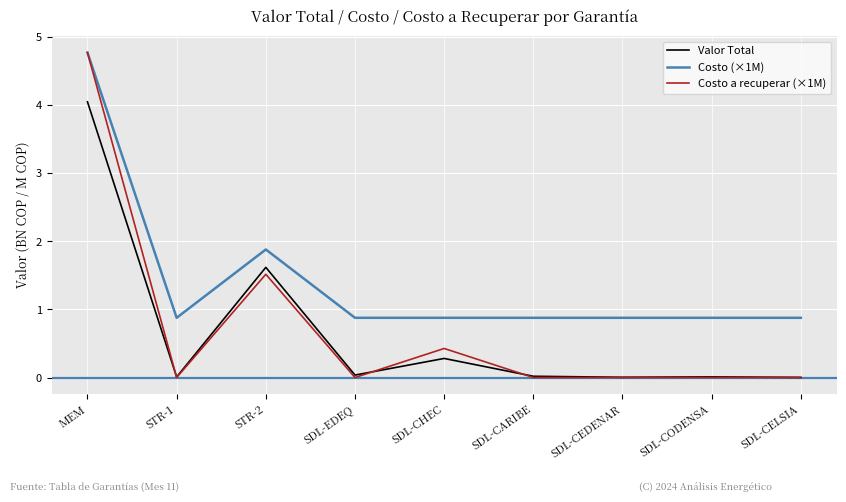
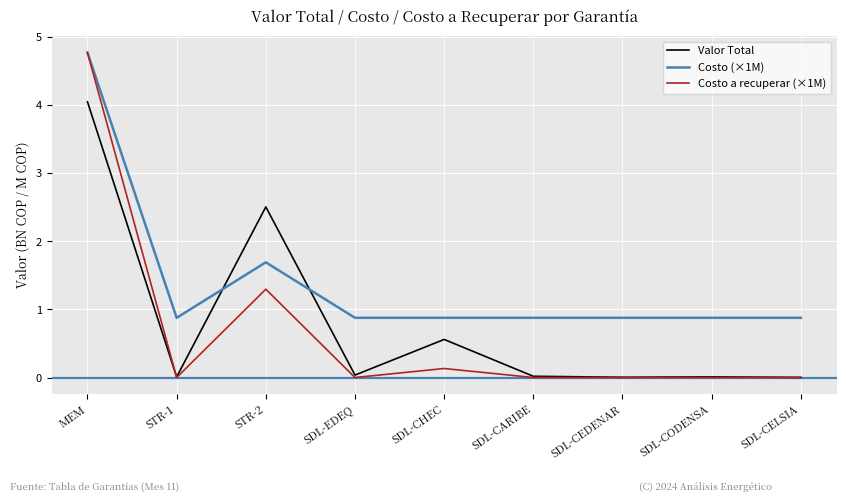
  {
    "Valor Total": {
      "MEM": 4.1,
-     "STR-2": 1.6,
-     "SDL-CHEC": 0.3
+     "STR-2": 2.5,
+     "SDL-CHEC": 0.6
    },
    "Costo (×1M)": {
      "STR-1": 0.9,
-     "STR-2": 1.9,
+     "STR-2": 1.7,
      "SDL-EDEQ": 0.9,
      "SDL-CHEC": 0.9,
      "SDL-CARIBE": 0.9,
      "SDL-CEDENAR": 0.9,
      "SDL-CODENSA": 0.9,
      "SDL-CELSIA": 0.9
    },
    "Costo a recuperar (×1M)": {
-     "STR-2": 1.5,
-     "SDL-CHEC": 0.4
+     "STR-2": 1.3,
+     "SDL-CHEC": 0.1
    }
  }
